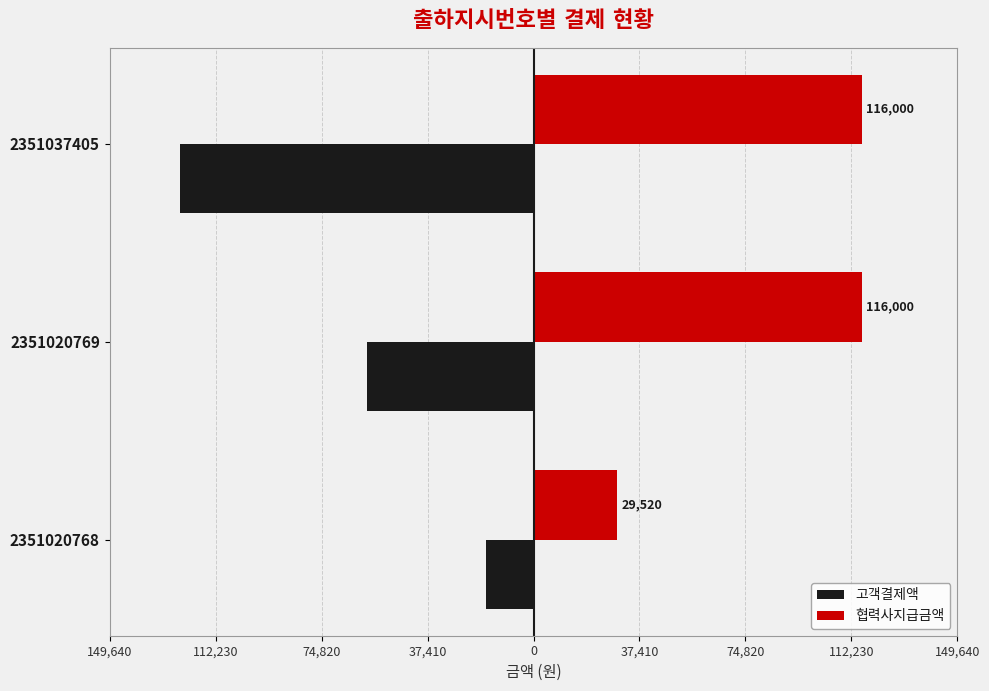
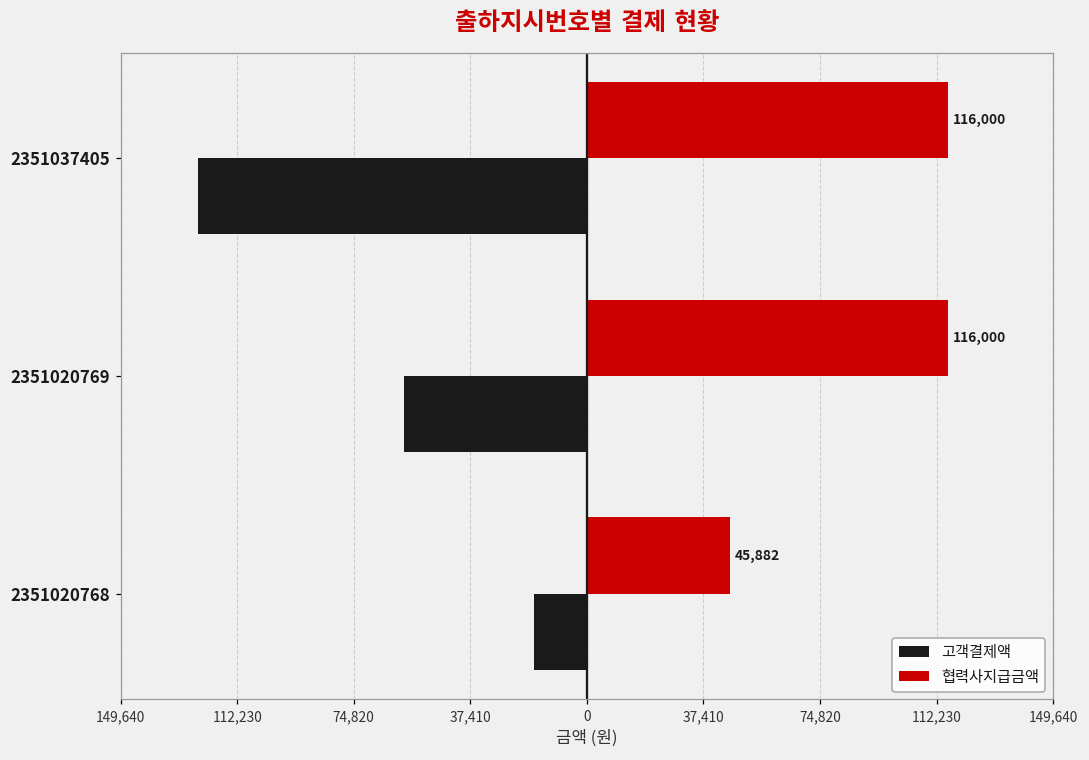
  {
    "협력사지급금액": {
      "2351037405": "116,000",
      "2351020769": "116,000",
-     "2351020768": "29,520"
+     "2351020768": "45,882"
    }
  }
